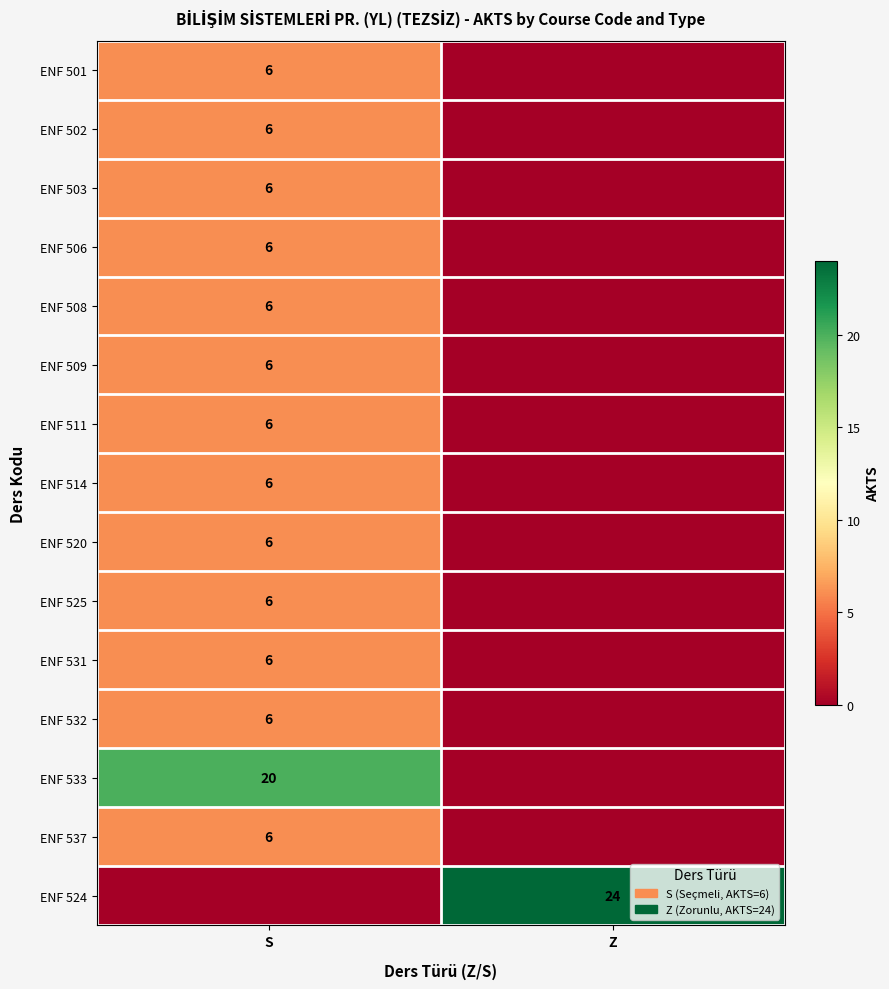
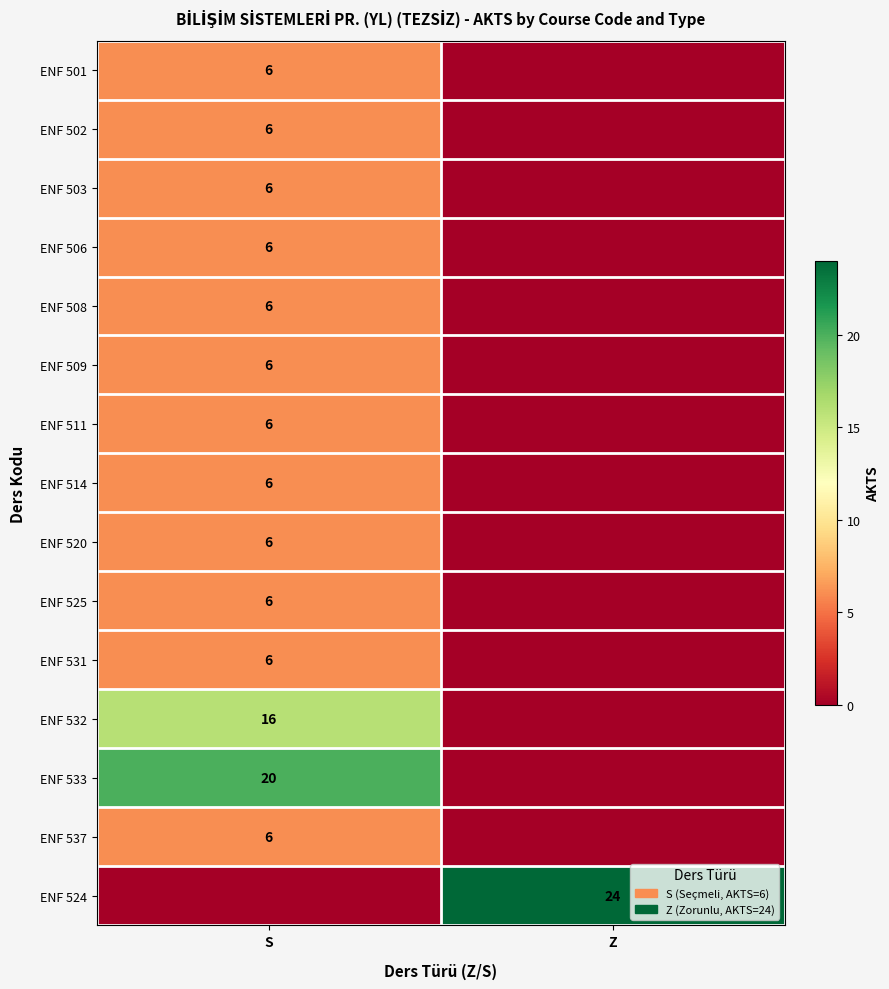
  {
    "ENF 501": {
      "S": 6
    },
    "ENF 502": {
      "S": 6
    },
    "ENF 503": {
      "S": 6
    },
    "ENF 506": {
      "S": 6
    },
    "ENF 508": {
      "S": 6
    },
    "ENF 509": {
      "S": 6
    },
    "ENF 511": {
      "S": 6
    },
    "ENF 514": {
      "S": 6
    },
    "ENF 520": {
      "S": 6
    },
    "ENF 525": {
      "S": 6
    },
    "ENF 531": {
      "S": 6
    },
    "ENF 532": {
-     "S": 6
+     "S": 16
    },
    "ENF 533": {
      "S": 20
    },
    "ENF 537": {
      "S": 6
    },
    "ENF 524": {
      "Z": 24
    }
  }
